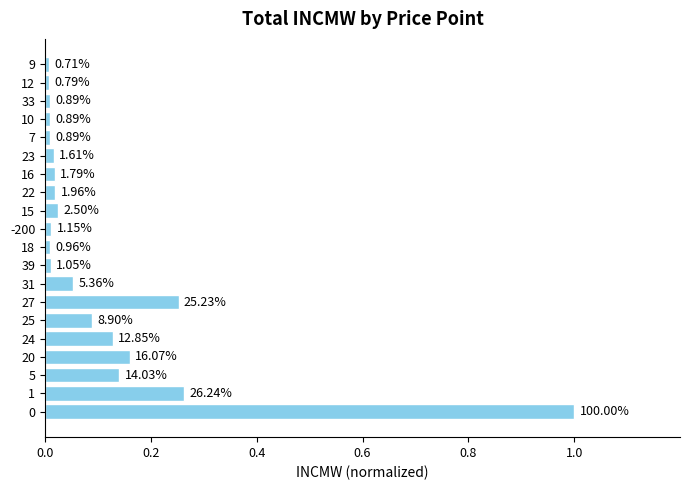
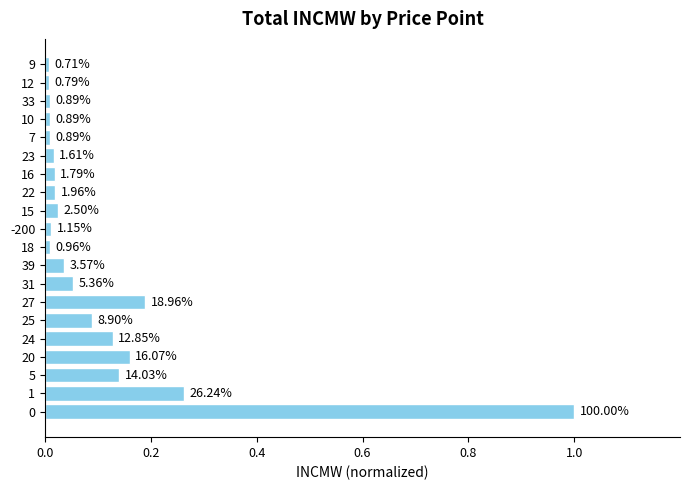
  {
    "9": "0.71%",
    "12": "0.79%",
    "33": "0.89%",
    "10": "0.89%",
    "7": "0.89%",
    "23": "1.61%",
    "16": "1.79%",
    "22": "1.96%",
    "15": "2.50%",
    "-200": "1.15%",
    "18": "0.96%",
-   "39": "1.05%",
+   "39": "3.57%",
    "31": "5.36%",
-   "27": "25.23%",
+   "27": "18.96%",
    "25": "8.90%",
    "24": "12.85%",
    "20": "16.07%",
    "5": "14.03%",
    "1": "26.24%",
    "0": "100.00%"
  }
